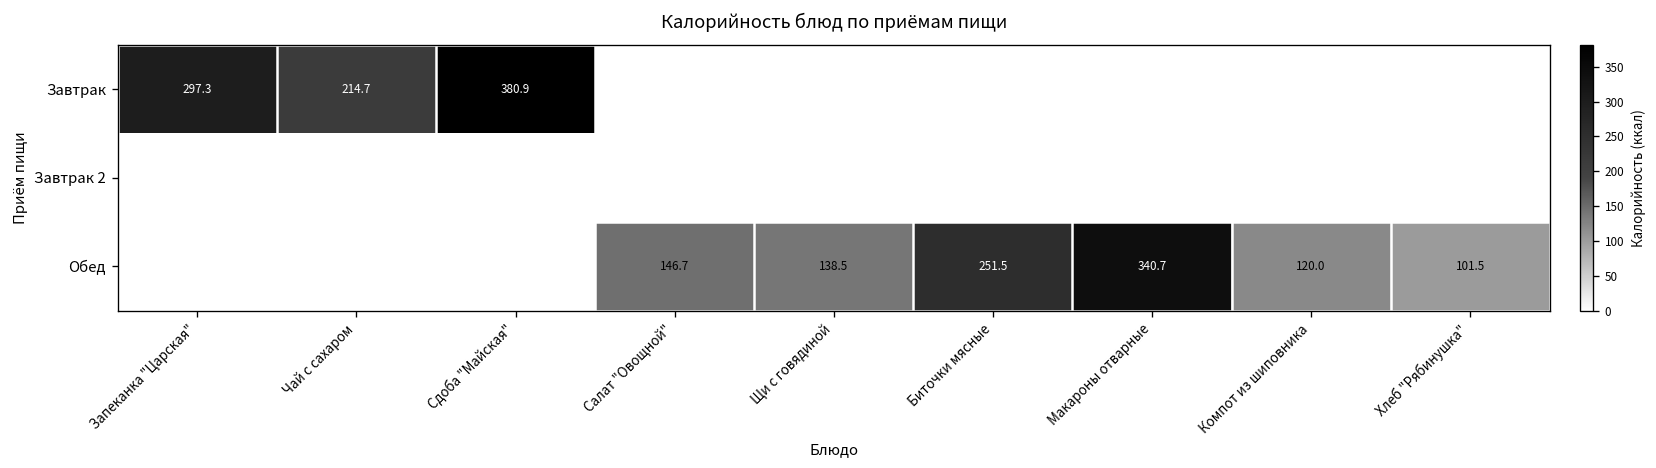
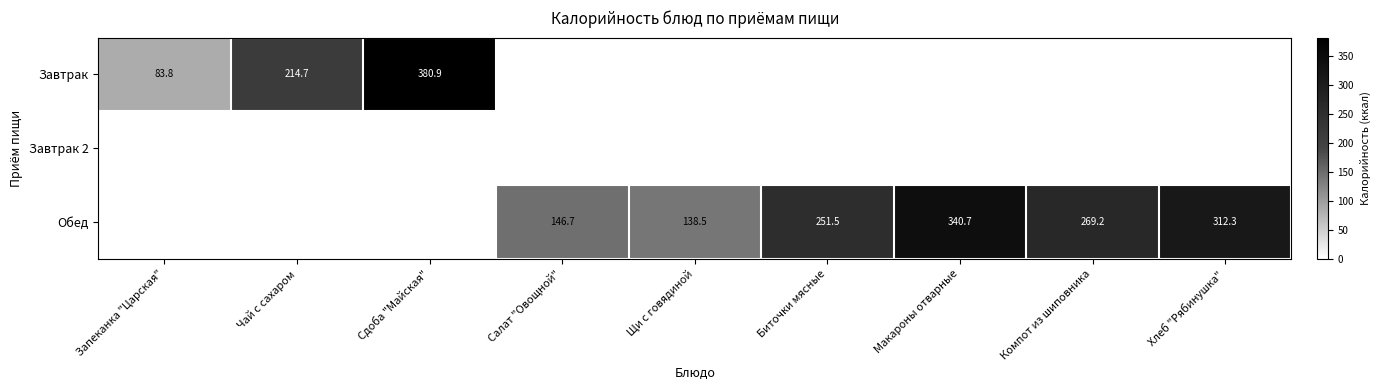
  {
    "Завтрак": {
-     "Запеканка \"Царская\"": 297.3,
+     "Запеканка \"Царская\"": 83.8,
      "Чай с сахаром": 214.7,
      "Сдоба \"Майская\"": 380.9
    },
    "Обед": {
      "Салат \"Овощной\"": 146.7,
      "Щи с говядиной": 138.5,
      "Биточки мясные": 251.5,
      "Макароны отварные": 340.7,
-     "Компот из шиповника": 120.0,
-     "Хлеб \"Рябинушка\"": 101.5
+     "Компот из шиповника": 269.2,
+     "Хлеб \"Рябинушка\"": 312.3
    }
  }
